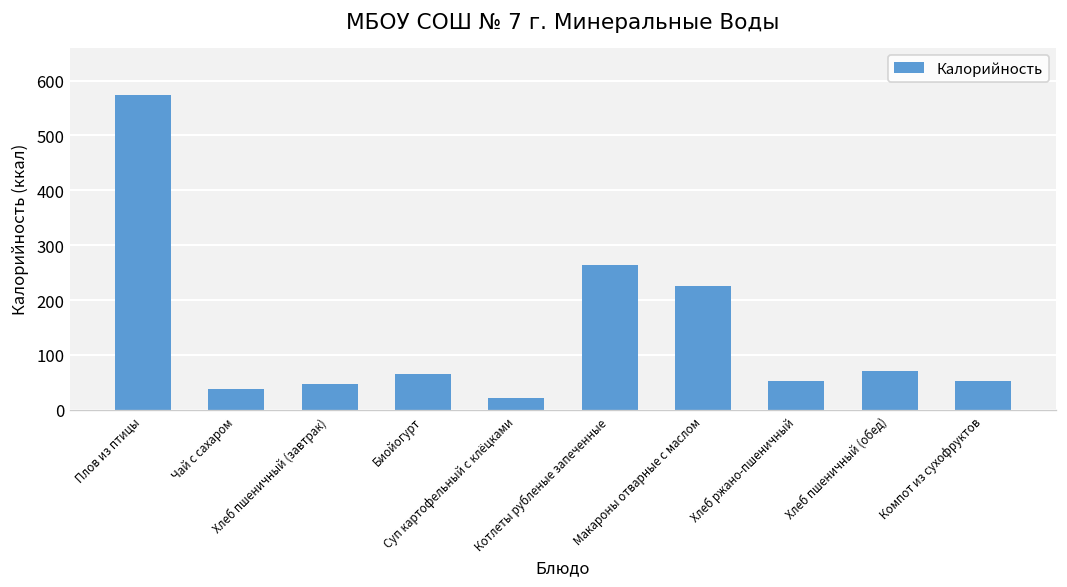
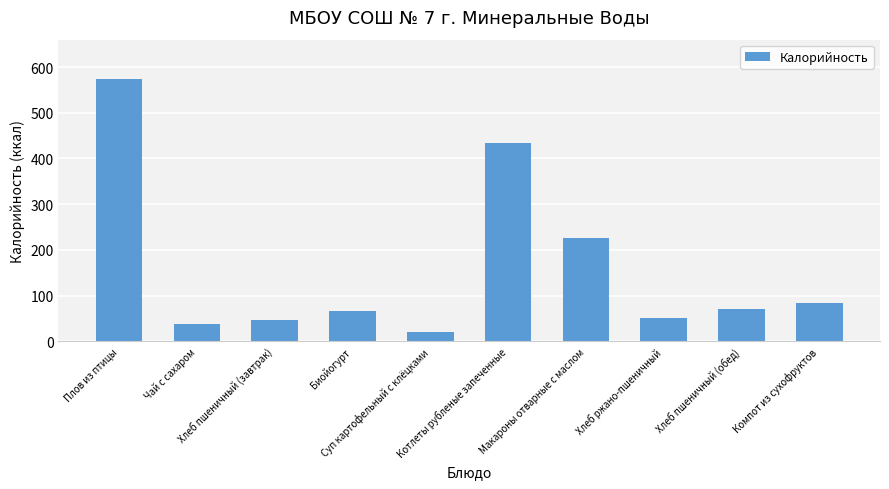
  {
    "Плов из птицы": 570,
    "Чай с сахаром": 40,
    "Хлеб пшеничный (завтрак)": 50,
    "Биойогурт": 70,
    "Суп картофельный с клёцками": 20,
-   "Котлеты рубленые запеченные": 260,
+   "Котлеты рубленые запеченные": 430,
    "Макароны отварные с маслом": 230,
    "Хлеб ржано-пшеничный": 50,
    "Хлеб пшеничный (обед)": 70,
-   "Компот из сухофруктов": 50
+   "Компот из сухофруктов": 80
  }
